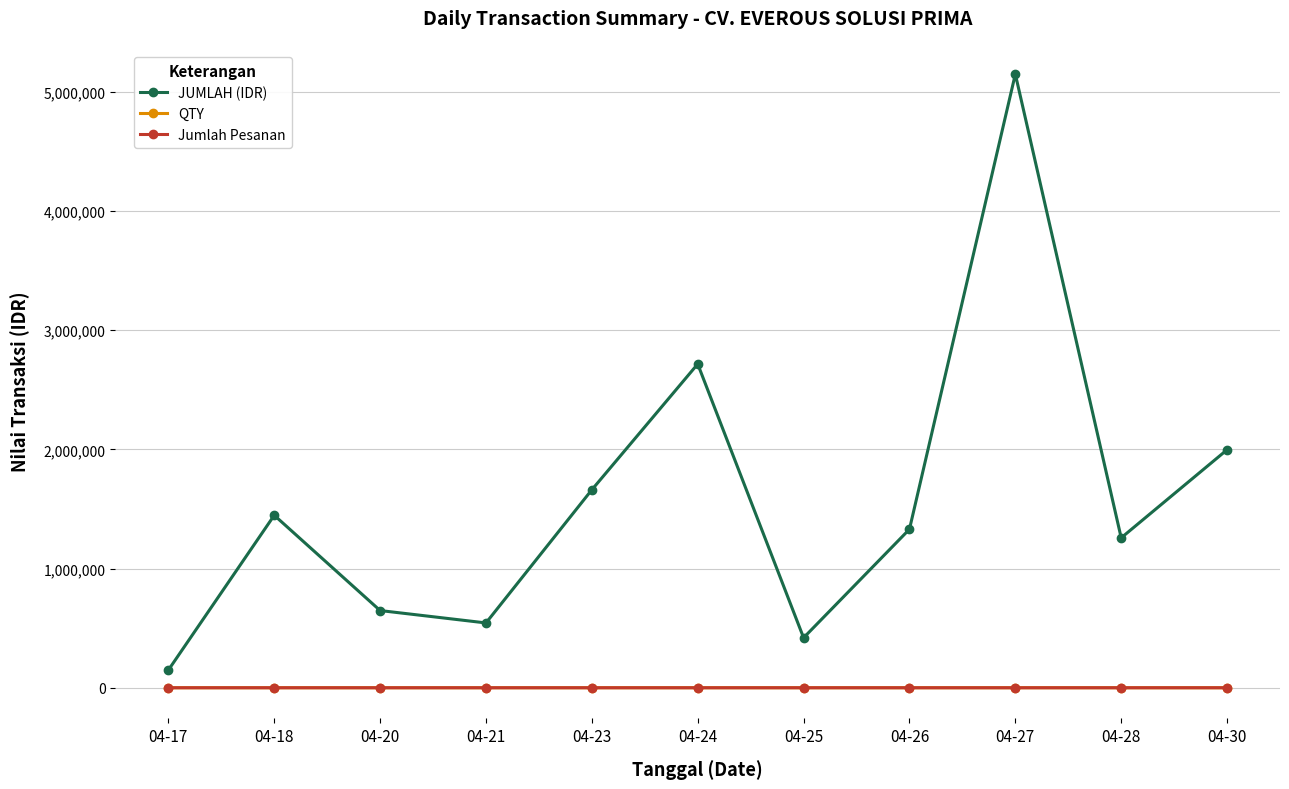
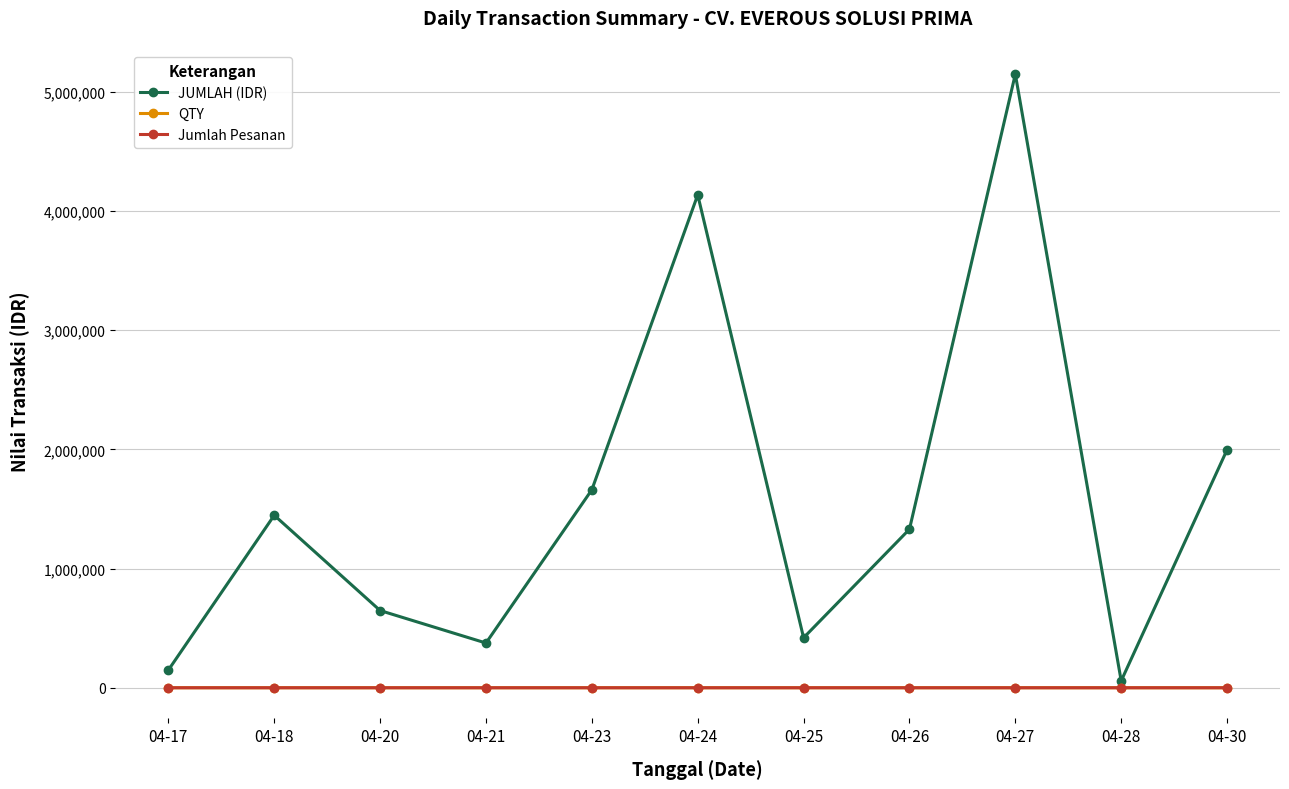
  {
    "JUMLAH (IDR)": {
      "04-17": "150,000",
      "04-18": "1,450,000",
      "04-20": "650,000",
-     "04-21": "540,000",
+     "04-21": "380,000",
      "04-23": "1,660,000",
-     "04-24": "2,720,000",
+     "04-24": "4,140,000",
      "04-25": "420,000",
      "04-26": "1,330,000",
      "04-27": "5,150,000",
-     "04-28": "1,260,000",
+     "04-28": "60,000",
      "04-30": "2,000,000"
    },
    "Jumlah Pesanan": {
      "04-17": "0",
      "04-18": "0",
      "04-20": "0",
      "04-21": "0",
      "04-23": "0",
      "04-24": "0",
      "04-25": "0",
      "04-26": "0",
      "04-27": "0",
      "04-28": "0",
      "04-30": "0"
    }
  }
